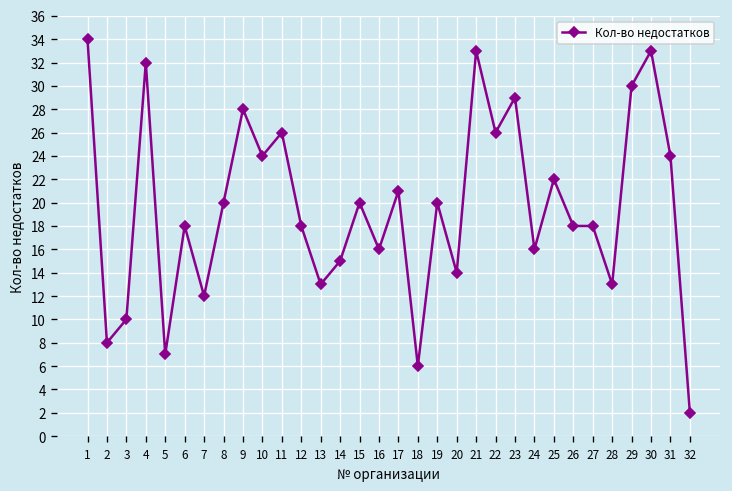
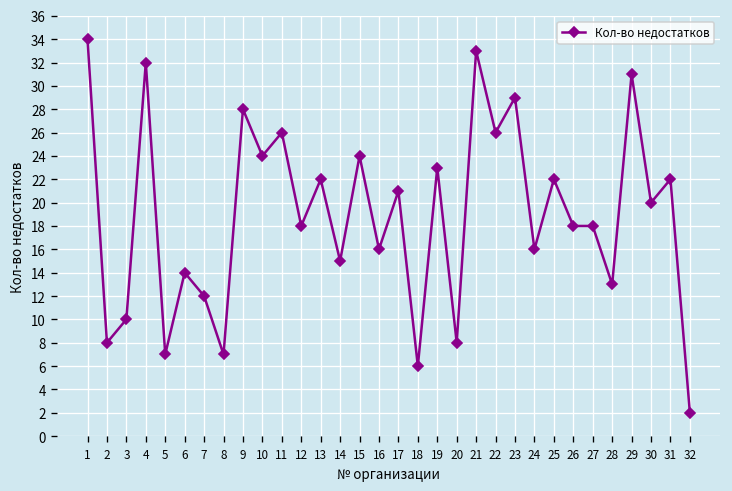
  {
    "1": 34,
    "2": 8,
    "3": 10,
    "4": 32,
    "5": 7,
-   "6": 18,
+   "6": 14,
    "7": 12,
-   "8": 20,
+   "8": 7,
    "9": 28,
    "10": 24,
    "11": 26,
    "12": 18,
-   "13": 13,
+   "13": 22,
    "14": 15,
-   "15": 20,
+   "15": 24,
    "16": 16,
    "17": 21,
    "18": 6,
-   "19": 20,
-   "20": 14,
+   "19": 23,
+   "20": 8,
    "21": 33,
    "22": 26,
    "23": 29,
    "24": 16,
    "25": 22,
    "26": 18,
    "27": 18,
    "28": 13,
-   "29": 30,
-   "30": 33,
-   "31": 24,
+   "29": 31,
+   "30": 20,
+   "31": 22,
    "32": 2
  }
